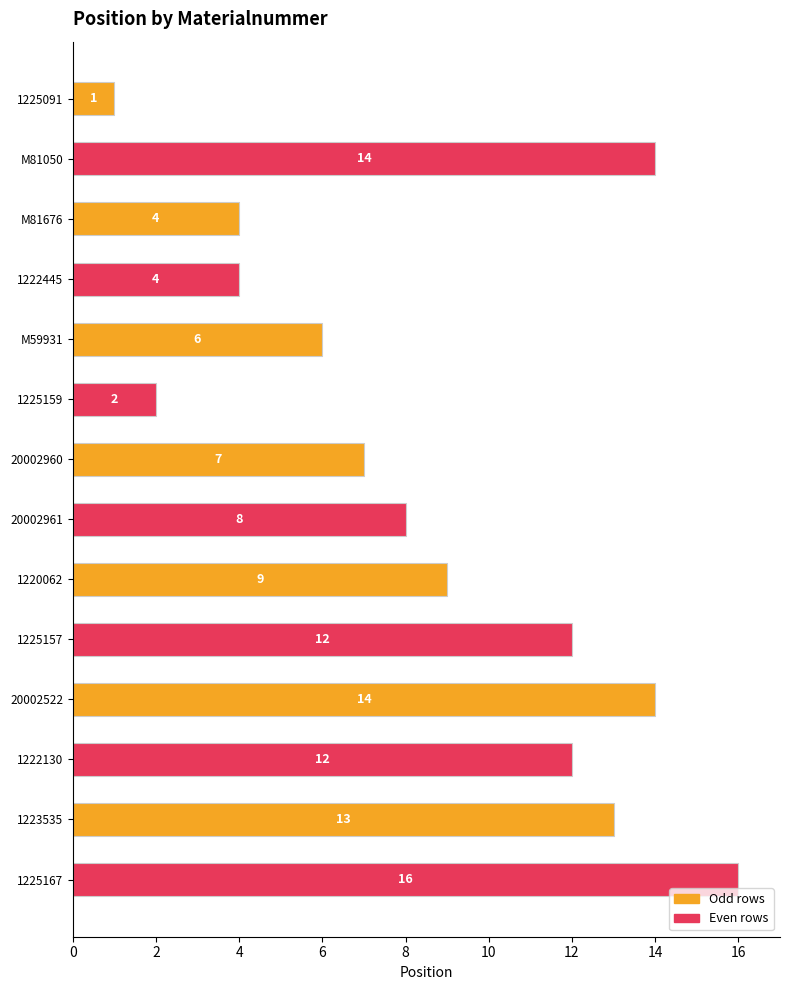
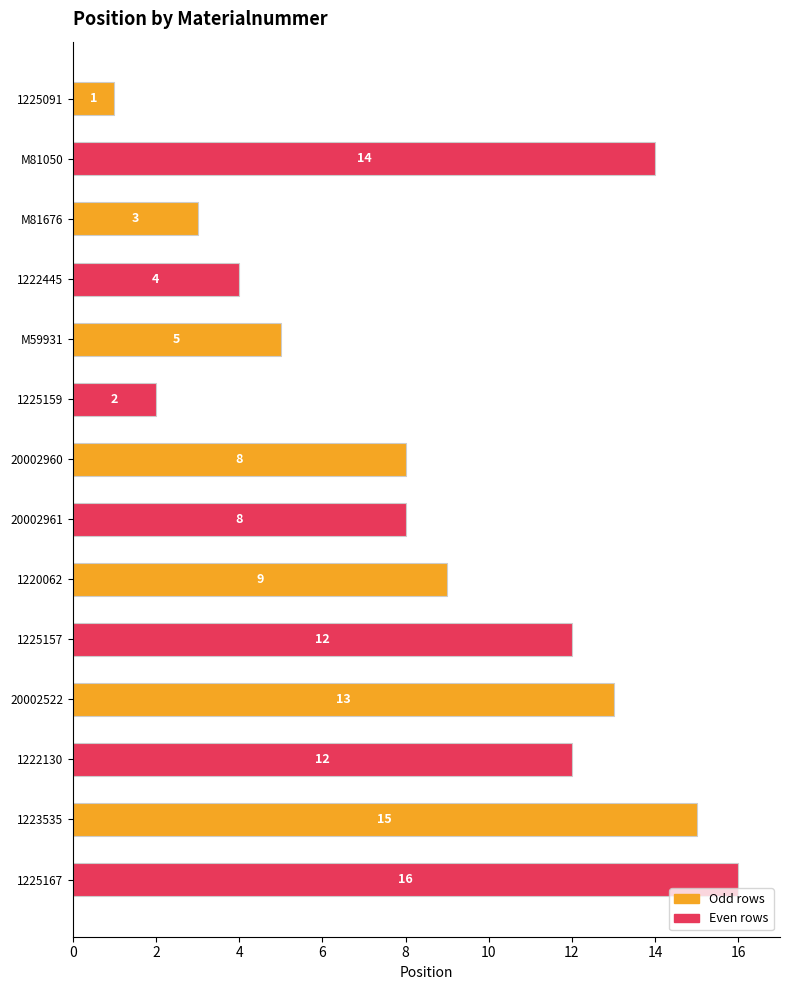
  {
    "1225091": 1,
    "M81050": 14,
-   "M81676": 4,
+   "M81676": 3,
    "1222445": 4,
-   "M59931": 6,
+   "M59931": 5,
    "1225159": 2,
-   "20002960": 7,
+   "20002960": 8,
    "20002961": 8,
    "1220062": 9,
    "1225157": 12,
-   "20002522": 14,
+   "20002522": 13,
    "1222130": 12,
-   "1223535": 13,
+   "1223535": 15,
    "1225167": 16
  }
